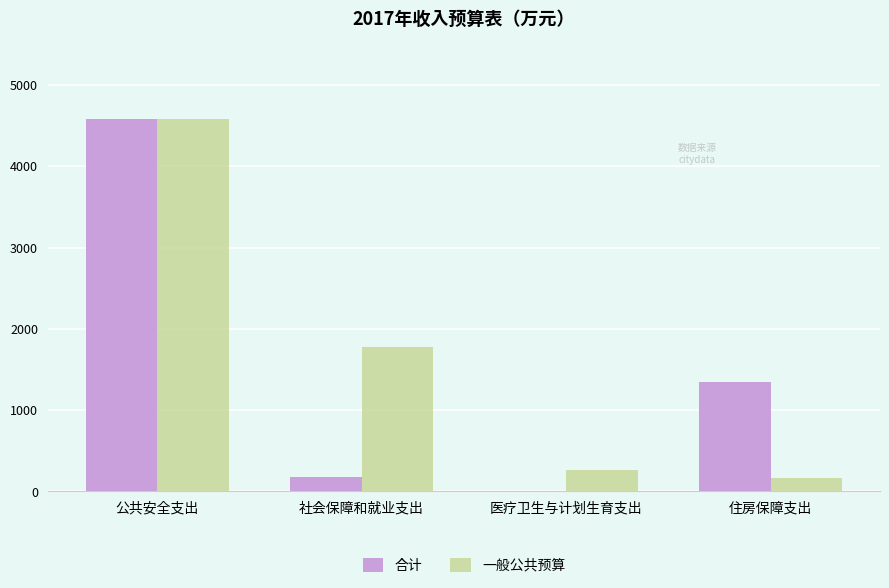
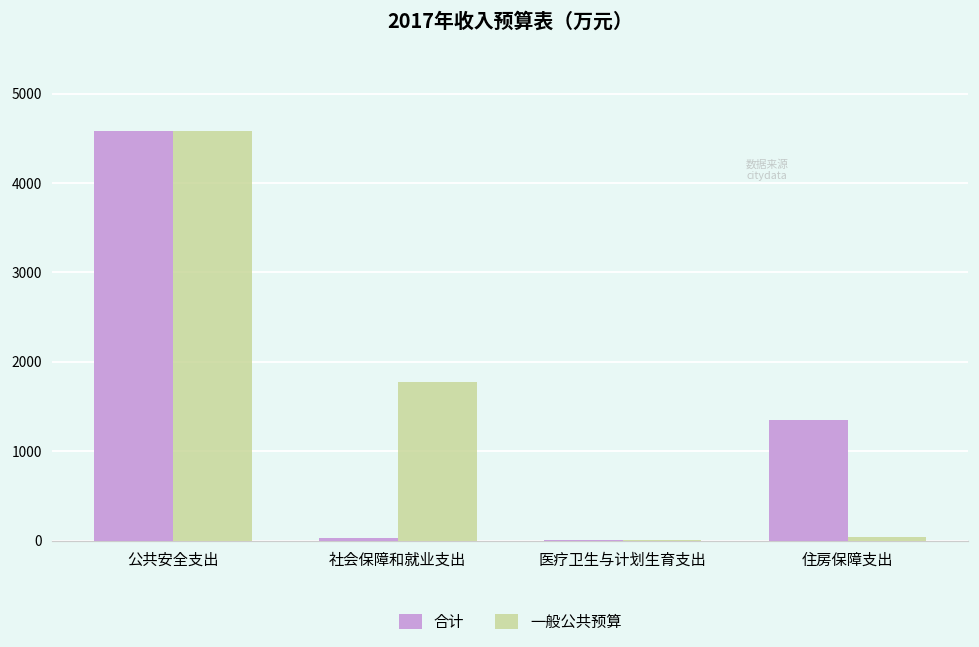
  {
    "合计": {
      "公共安全支出": 4600,
-     "社会保障和就业支出": 200,
+     "社会保障和就业支出": 0,
      "住房保障支出": 1400
    },
    "一般公共预算": {
      "公共安全支出": 4600,
      "社会保障和就业支出": 1800,
-     "医疗卫生与计划生育支出": 300,
-     "住房保障支出": 200
+     "医疗卫生与计划生育支出": 0,
+     "住房保障支出": 0
    }
  }
